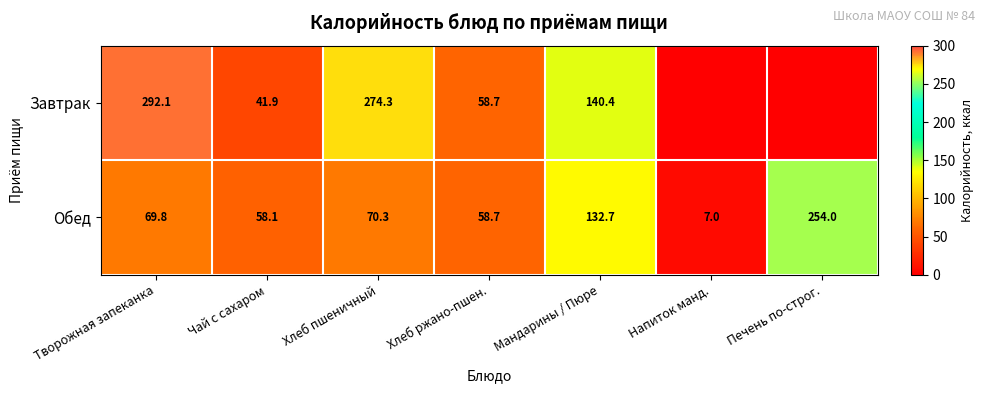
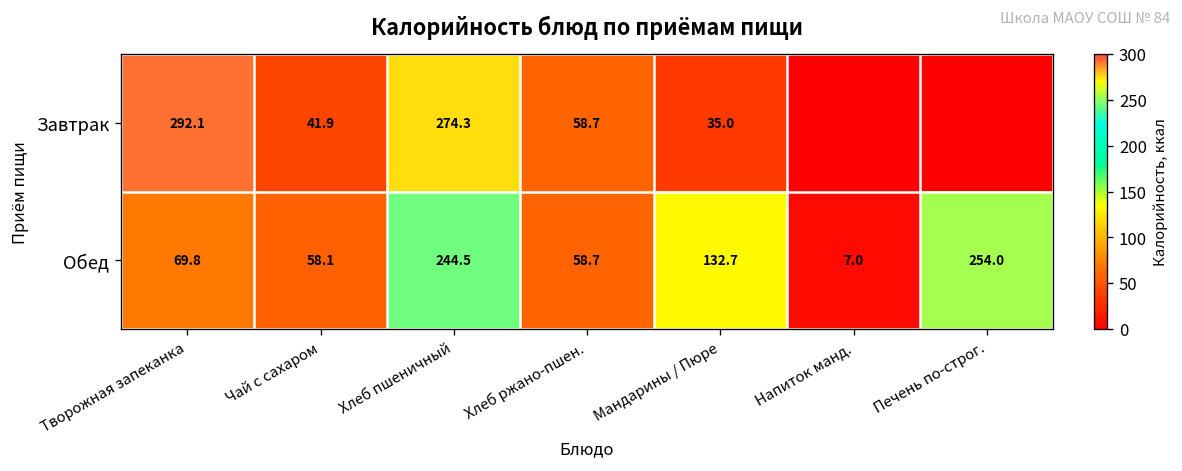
  {
    "Завтрак": {
      "Творожная запеканка": 292.1,
      "Чай с сахаром": 41.9,
      "Хлеб пшеничный": 274.3,
      "Хлеб ржано-пшен.": 58.7,
-     "Мандарины / Пюре": 140.4
+     "Мандарины / Пюре": 35.0
    },
    "Обед": {
      "Творожная запеканка": 69.8,
      "Чай с сахаром": 58.1,
-     "Хлеб пшеничный": 70.3,
+     "Хлеб пшеничный": 244.5,
      "Хлеб ржано-пшен.": 58.7,
      "Мандарины / Пюре": 132.7,
      "Напиток манд.": 7.0,
      "Печень по-строг.": 254.0
    }
  }
